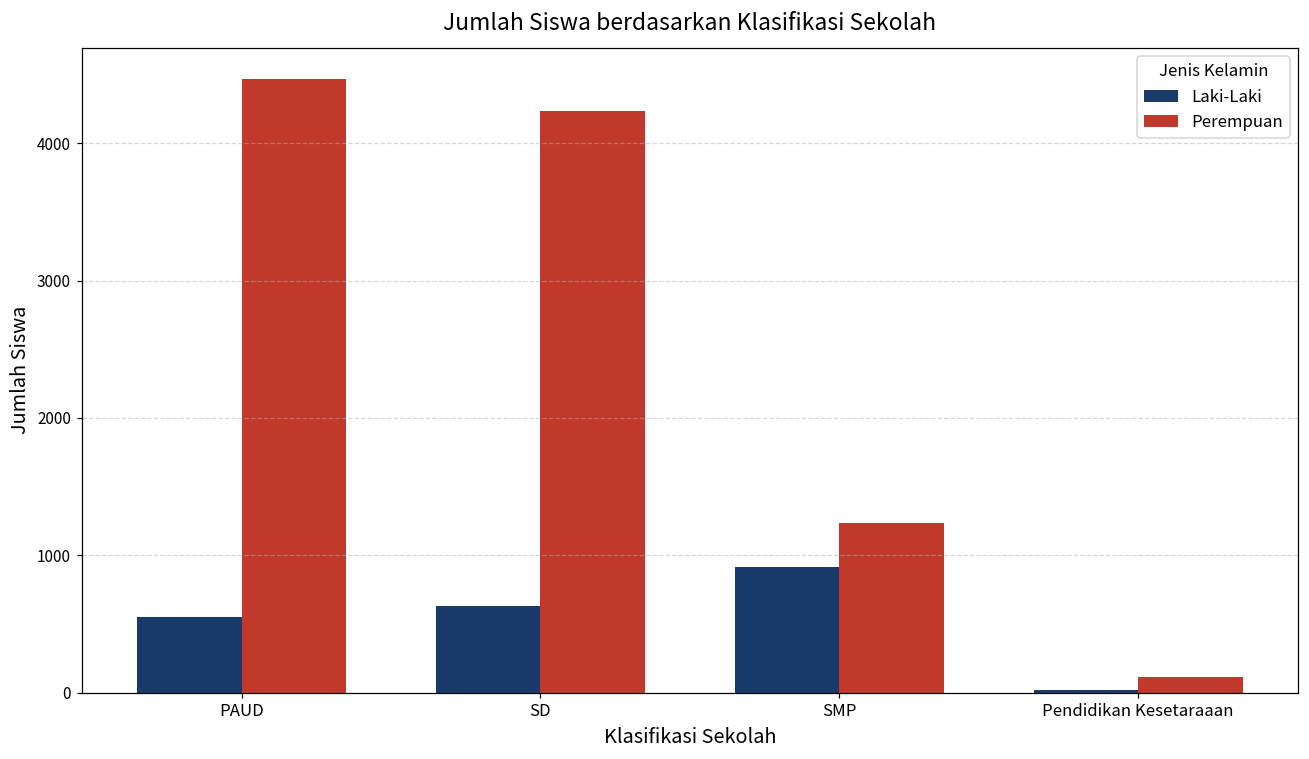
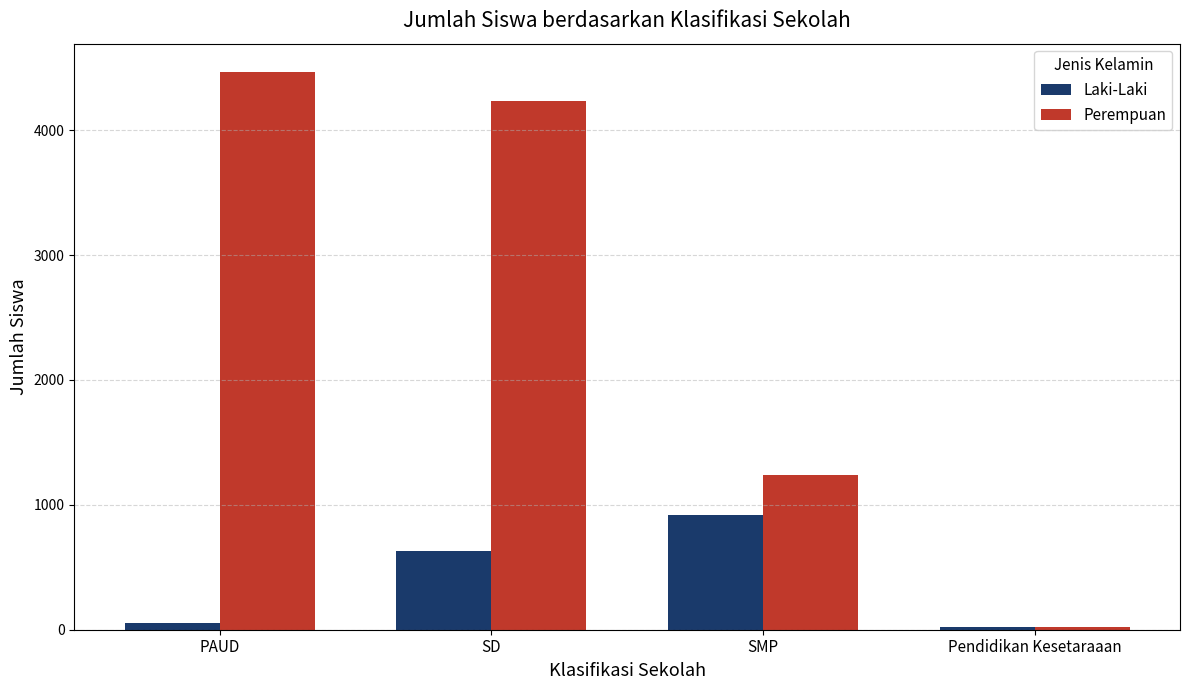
  {
    "Laki-Laki": {
-     "PAUD": 550,
+     "PAUD": 50,
      "SD": 630,
      "SMP": 920,
      "Pendidikan Kesetaraaan": 20
    },
    "Perempuan": {
      "PAUD": 4470,
      "SD": 4230,
      "SMP": 1240,
-     "Pendidikan Kesetaraaan": 110
+     "Pendidikan Kesetaraaan": 20
    }
  }
